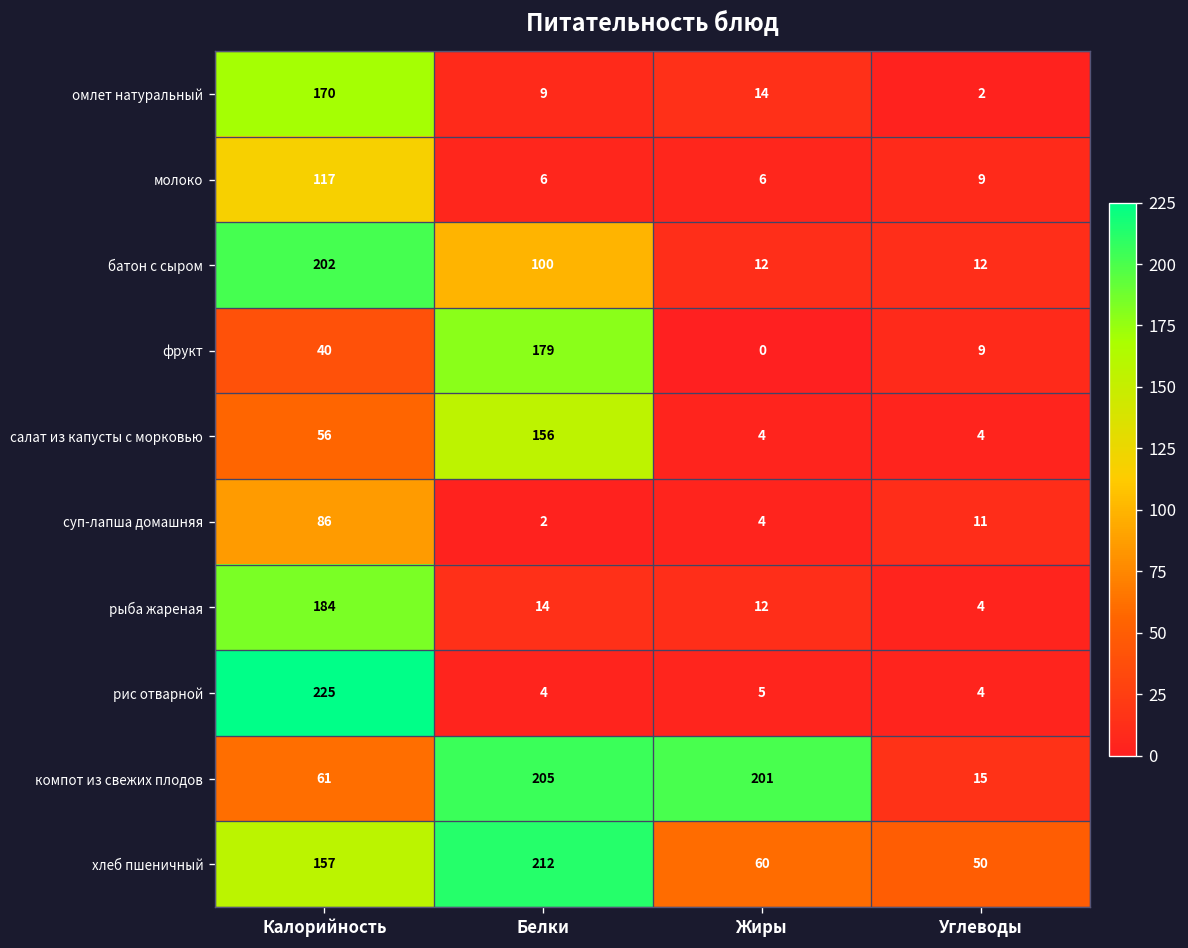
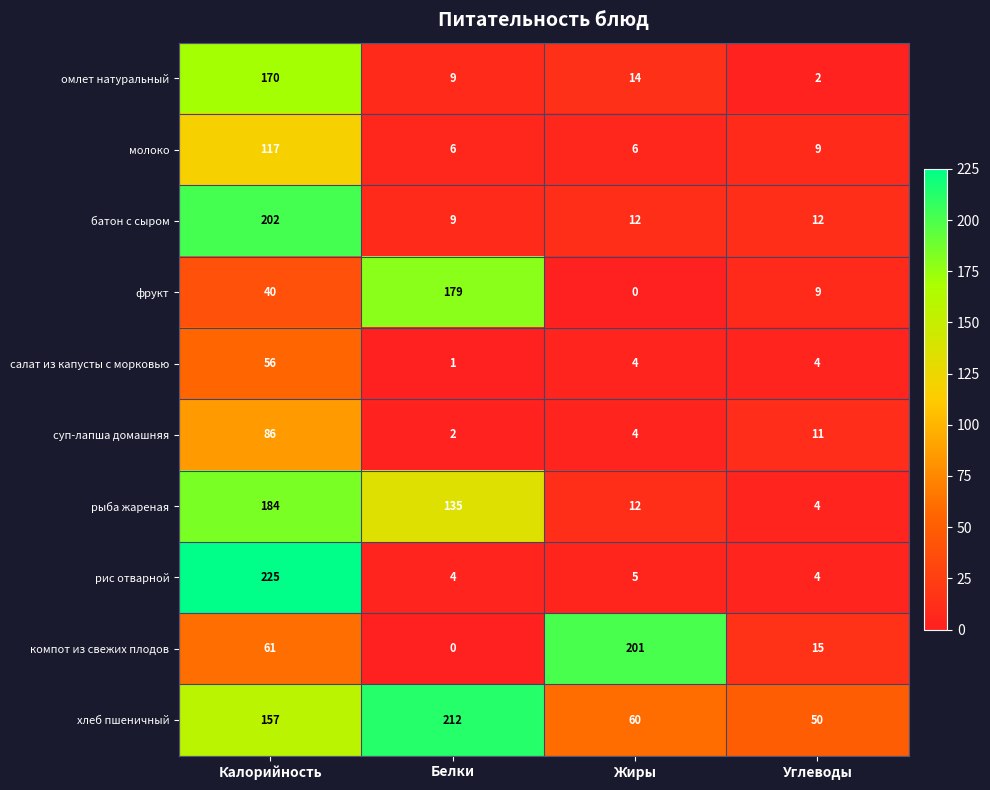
  {
    "омлет натуральный": {
      "Калорийность": 170,
      "Белки": 9,
      "Жиры": 14,
      "Углеводы": 2
    },
    "молоко": {
      "Калорийность": 117,
      "Белки": 6,
      "Жиры": 6,
      "Углеводы": 9
    },
    "батон с сыром": {
      "Калорийность": 202,
-     "Белки": 100,
+     "Белки": 9,
      "Жиры": 12,
      "Углеводы": 12
    },
    "фрукт": {
      "Калорийность": 40,
      "Белки": 179,
      "Жиры": 0,
      "Углеводы": 9
    },
    "салат из капусты с морковью": {
      "Калорийность": 56,
-     "Белки": 156,
+     "Белки": 1,
      "Жиры": 4,
      "Углеводы": 4
    },
    "суп-лапша домашняя": {
      "Калорийность": 86,
      "Белки": 2,
      "Жиры": 4,
      "Углеводы": 11
    },
    "рыба жареная": {
      "Калорийность": 184,
-     "Белки": 14,
+     "Белки": 135,
      "Жиры": 12,
      "Углеводы": 4
    },
    "рис отварной": {
      "Калорийность": 225,
      "Белки": 4,
      "Жиры": 5,
      "Углеводы": 4
    },
    "компот из свежих плодов": {
      "Калорийность": 61,
-     "Белки": 205,
+     "Белки": 0,
      "Жиры": 201,
      "Углеводы": 15
    },
    "хлеб пшеничный": {
      "Калорийность": 157,
      "Белки": 212,
      "Жиры": 60,
      "Углеводы": 50
    }
  }
